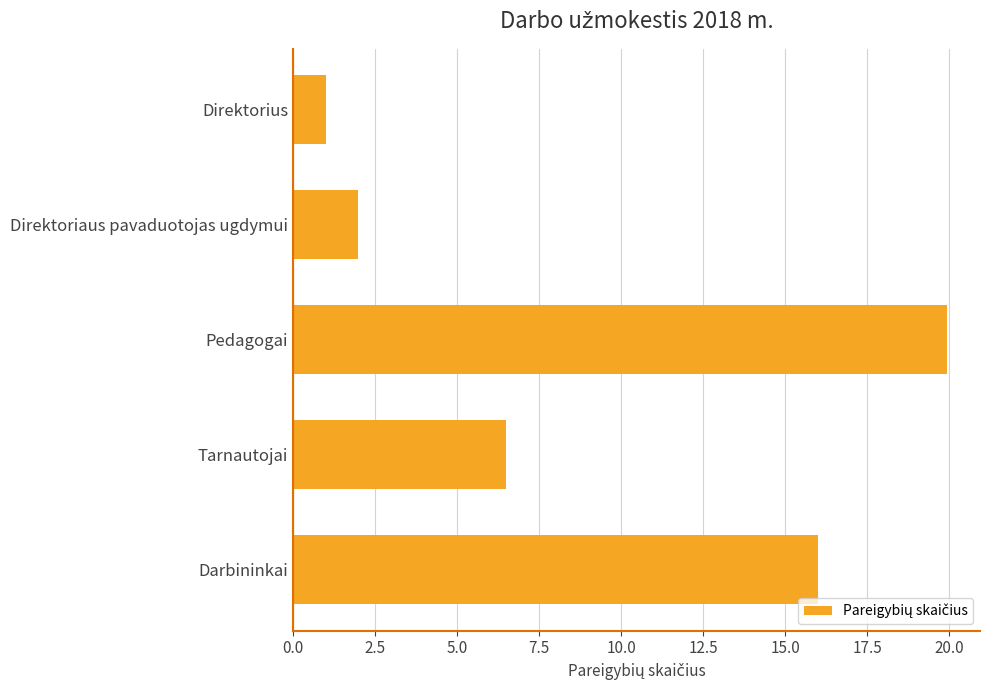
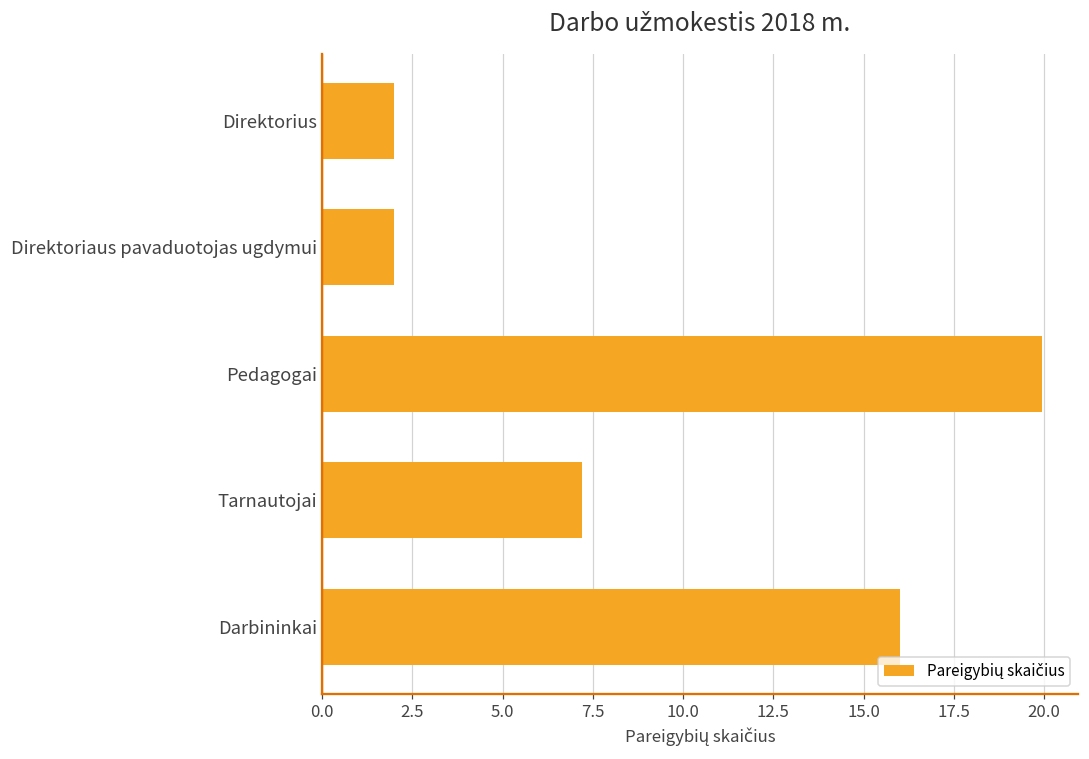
  {
-   "Direktorius": 1,
+   "Direktorius": 2,
    "Direktoriaus pavaduotojas ugdymui": 2.0,
    "Pedagogai": 19.9,
-   "Tarnautojai": 6.5,
+   "Tarnautojai": 7.2,
    "Darbininkai": 16.0
  }
